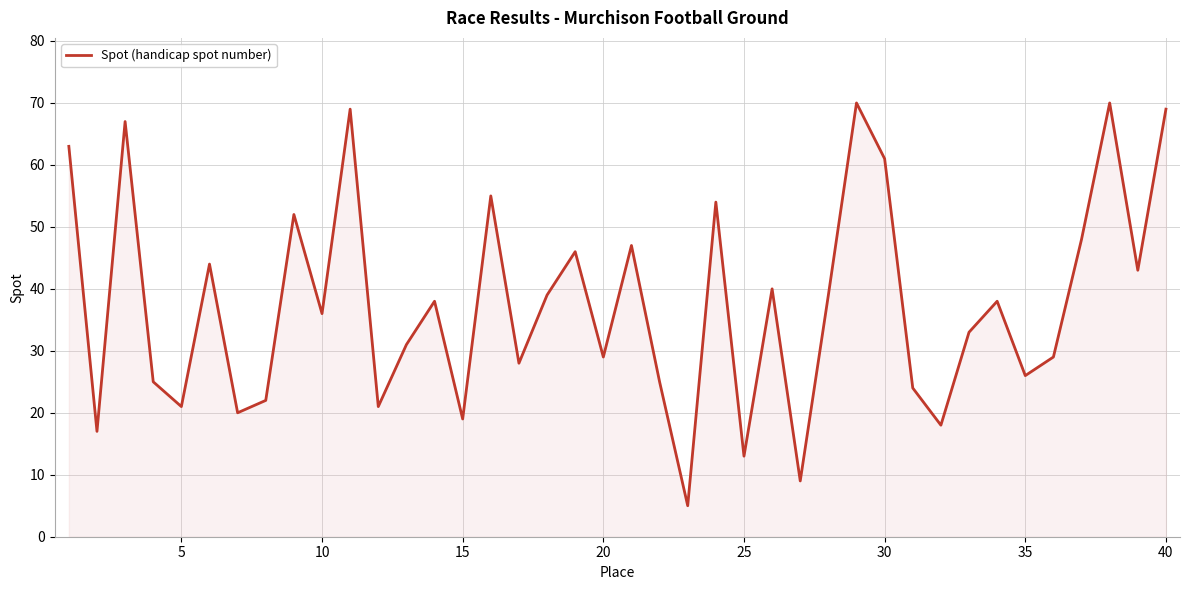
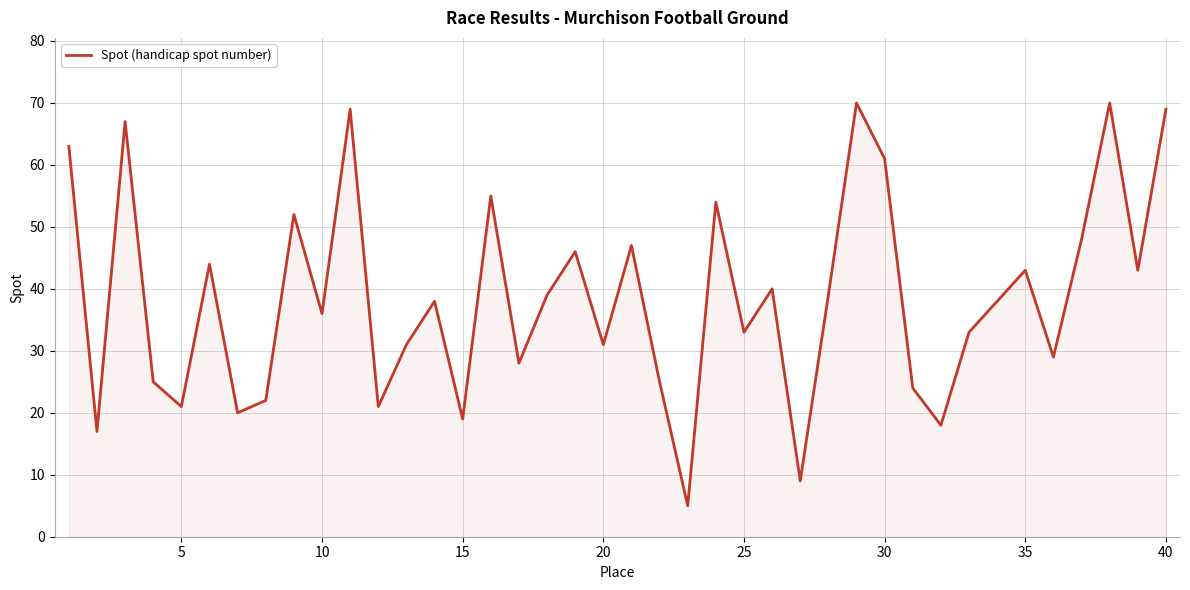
  {
    "5": 21,
    "10": 36,
    "15": 19,
-   "20": 29,
-   "25": 13,
+   "20": 31,
+   "25": 33,
    "30": 61,
-   "35": 26,
+   "35": 43,
    "40": 69
  }
